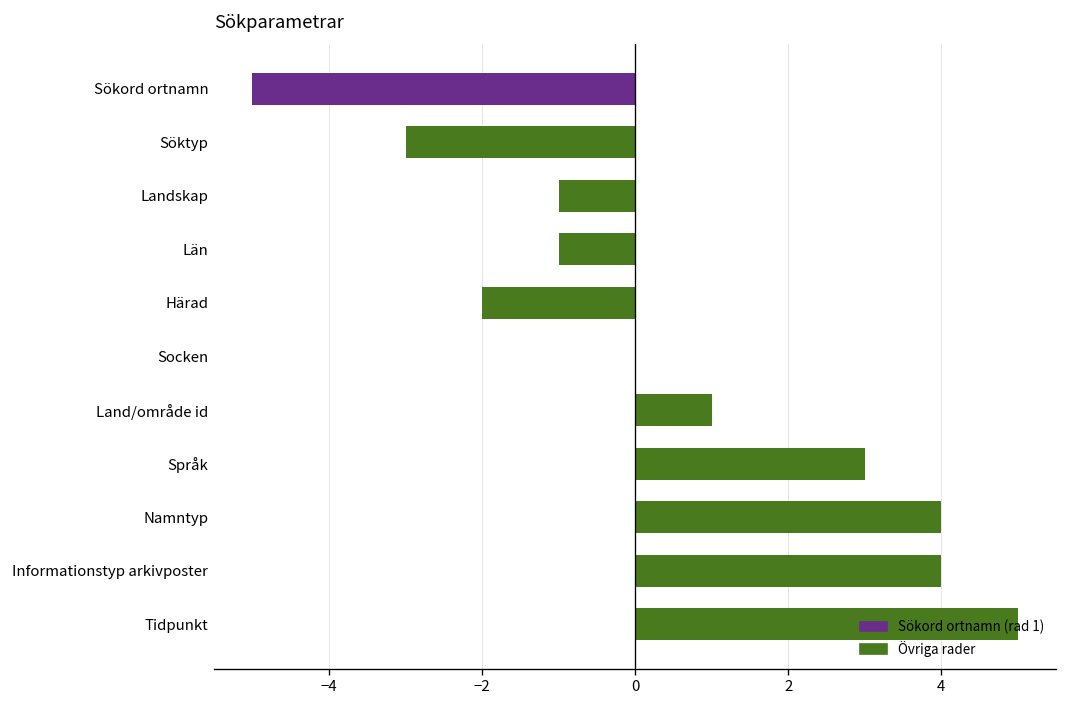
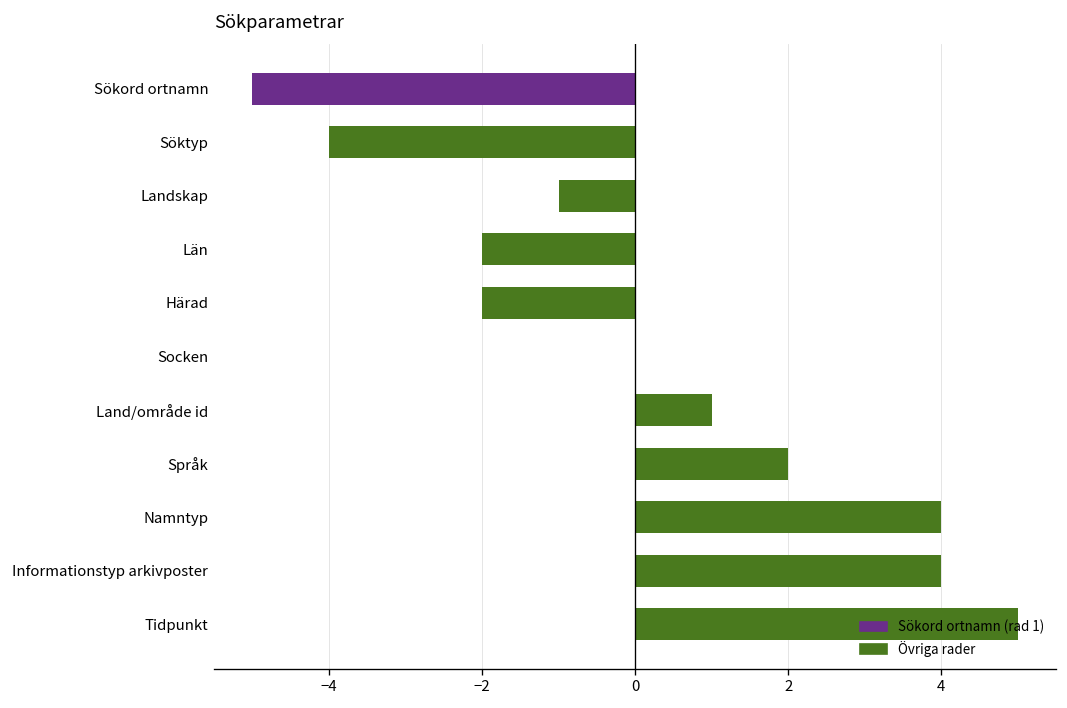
  {
    "Sökord ortnamn": -5.0,
-   "Söktyp": -3.0,
+   "Söktyp": -4.0,
    "Landskap": -1.0,
-   "Län": -1.0,
+   "Län": -2.0,
    "Härad": -2.0,
    "Socken": 0.0,
    "Land/område id": 1.0,
-   "Språk": 3.0,
+   "Språk": 2.0,
    "Namntyp": 4.0,
    "Informationstyp arkivposter": 4.0,
    "Tidpunkt": 5.0
  }
